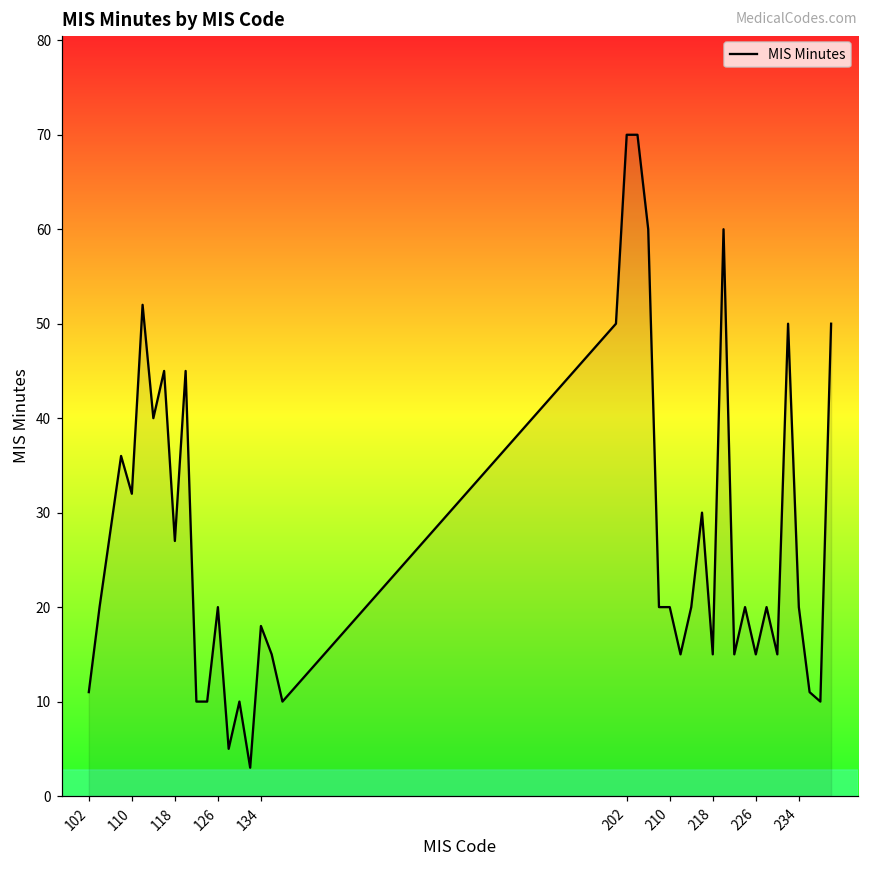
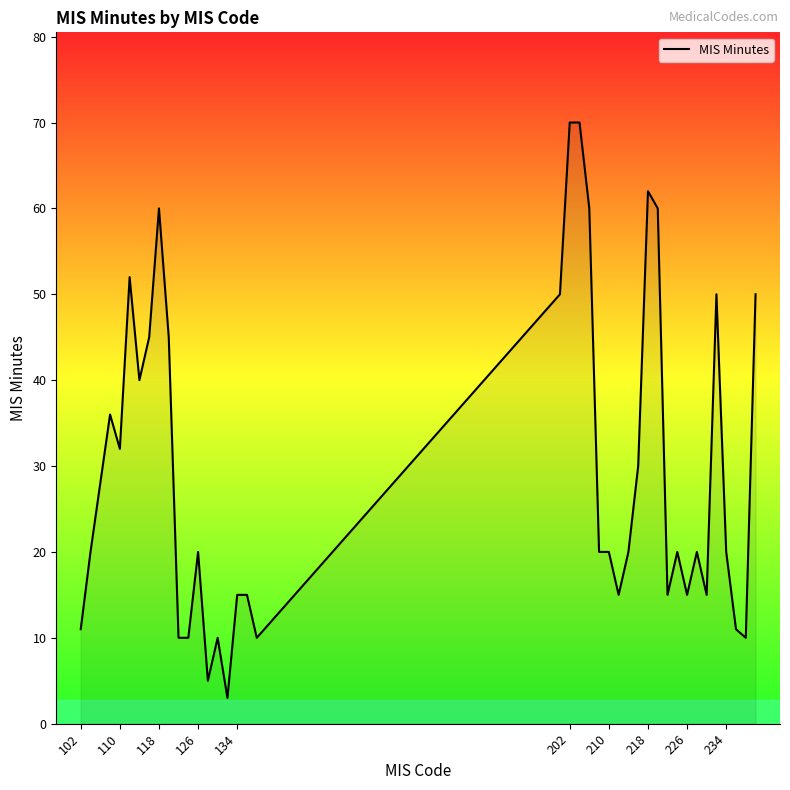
  {
    "102": 11,
    "110": 32,
-   "118": 27,
+   "118": 60,
    "126": 20,
-   "134": 18,
+   "134": 15,
    "202": 70,
    "210": 20,
-   "218": 15,
+   "218": 62,
    "226": 15,
    "234": 20
  }
